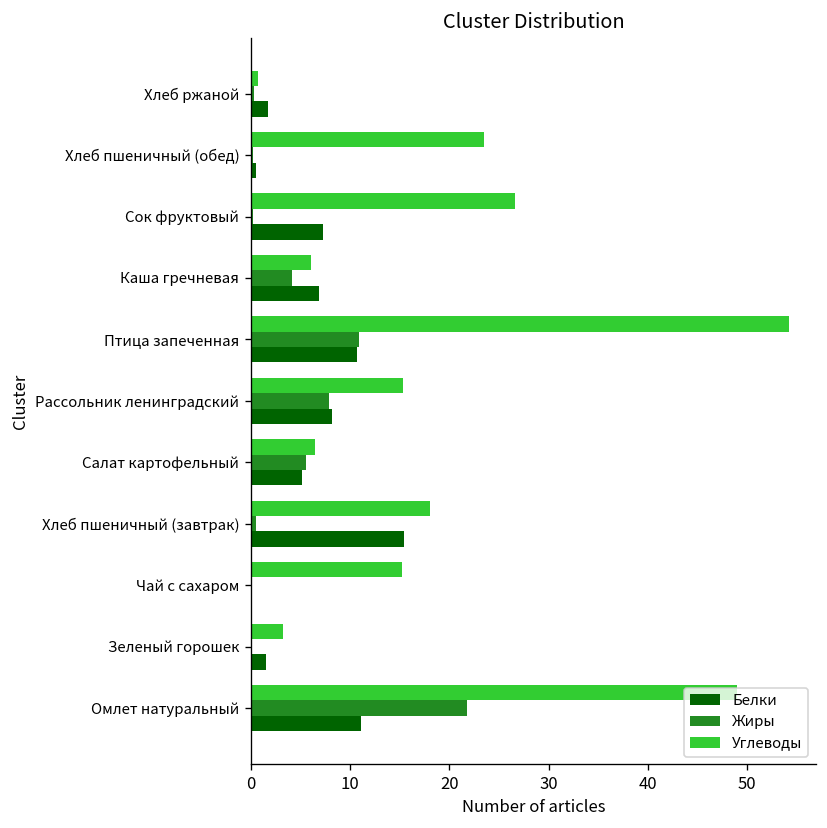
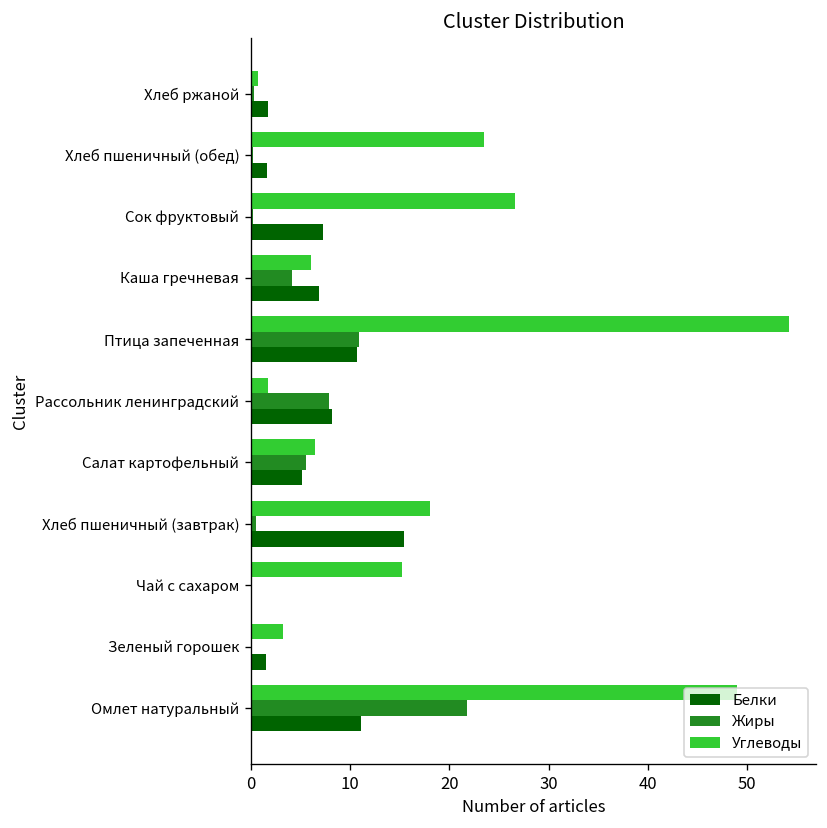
  {
    "Белки": {
      "Хлеб ржаной": 2,
-     "Хлеб пшеничный (обед)": 1,
+     "Хлеб пшеничный (обед)": 2,
      "Сок фруктовый": 7,
      "Каша гречневая": 7,
      "Птица запеченная": 11,
      "Рассольник ленинградский": 8,
      "Салат картофельный": 5,
      "Хлеб пшеничный (завтрак)": 15,
      "Зеленый горошек": 2,
      "Омлет натуральный": 11
    },
    "Жиры": {
      "Хлеб ржаной": 0,
      "Каша гречневая": 4,
      "Птица запеченная": 11,
      "Рассольник ленинградский": 8,
      "Салат картофельный": 6,
      "Хлеб пшеничный (завтрак)": 1,
      "Омлет натуральный": 22
    },
    "Углеводы": {
      "Хлеб ржаной": 1,
      "Хлеб пшеничный (обед)": 23,
      "Сок фруктовый": 27,
      "Каша гречневая": 6,
      "Птица запеченная": 54,
-     "Рассольник ленинградский": 15,
+     "Рассольник ленинградский": 2,
      "Салат картофельный": 7,
      "Хлеб пшеничный (завтрак)": 18,
      "Чай с сахаром": 15,
      "Зеленый горошек": 3
    }
  }
